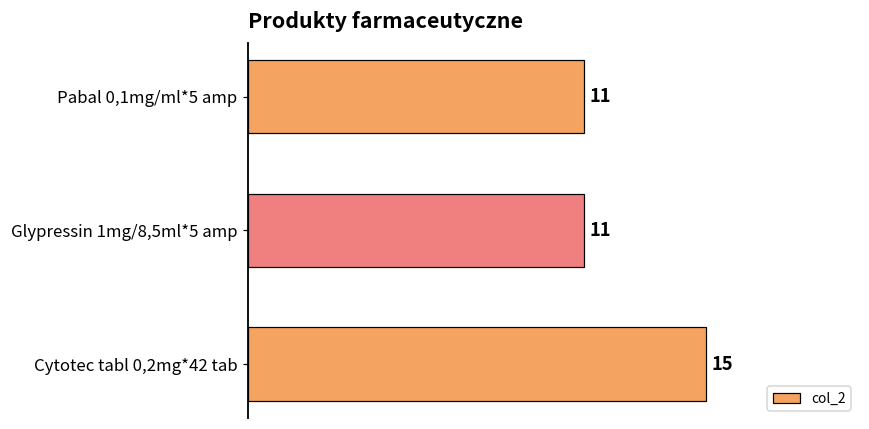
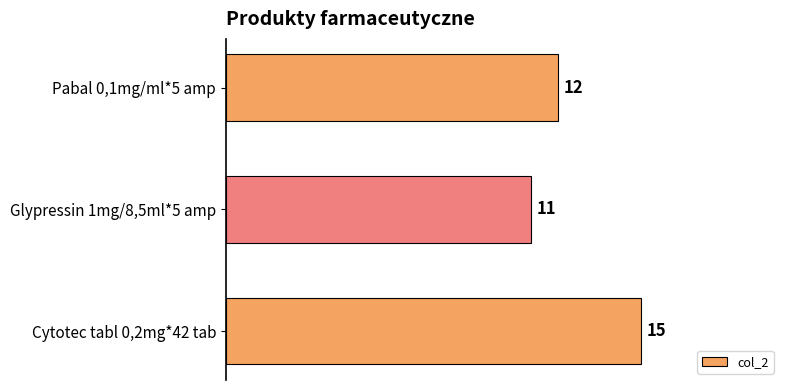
  {
-   "Pabal 0,1mg/ml*5 amp": 11,
+   "Pabal 0,1mg/ml*5 amp": 12,
    "Glypressin 1mg/8,5ml*5 amp": 11,
    "Cytotec tabl 0,2mg*42 tab": 15
  }
